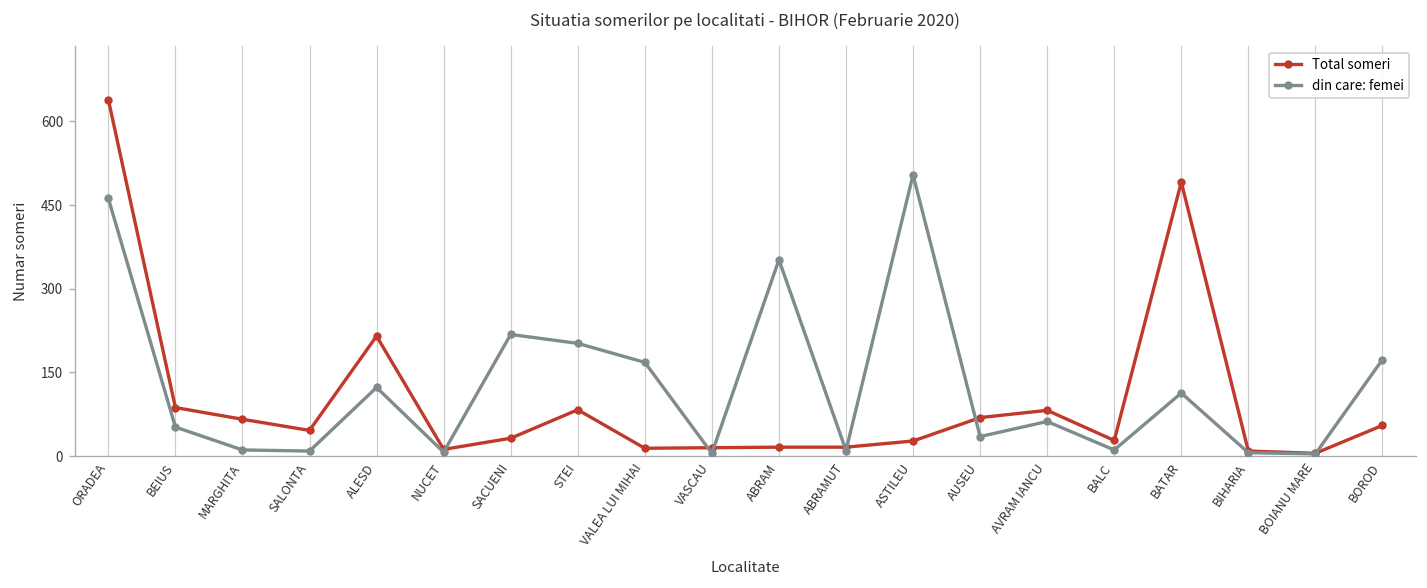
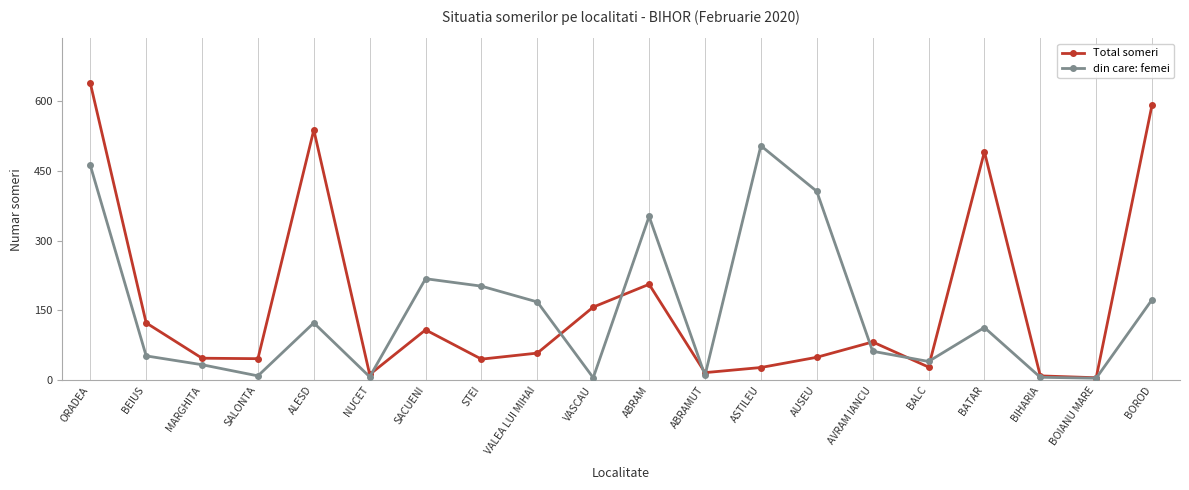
  {
    "Total someri": {
      "ORADEA": 640,
-     "BEIUS": 90,
-     "MARGHITA": 70,
+     "BEIUS": 120,
+     "MARGHITA": 50,
      "SALONTA": 50,
-     "ALESD": 220,
-     "SACUENI": 30,
-     "STEI": 80,
-     "VALEA LUI MIHAI": 10,
-     "VASCAU": 20,
-     "ABRAM": 20,
+     "ALESD": 540,
+     "SACUENI": 110,
+     "STEI": 50,
+     "VALEA LUI MIHAI": 60,
+     "VASCAU": 160,
+     "ABRAM": 210,
      "ABRAMUT": 20,
      "ASTILEU": 30,
-     "AUSEU": 70,
+     "AUSEU": 50,
      "AVRAM IANCU": 80,
      "BALC": 30,
      "BATAR": 490,
-     "BOROD": 60
+     "BOROD": 590
    },
    "din care: femei": {
      "ORADEA": 460,
      "BEIUS": 50,
-     "MARGHITA": 10,
+     "MARGHITA": 30,
      "SALONTA": 10,
      "ALESD": 120,
      "SACUENI": 220,
      "STEI": 200,
      "VALEA LUI MIHAI": 170,
      "VASCAU": 10,
      "ABRAM": 350,
      "ABRAMUT": 10,
      "ASTILEU": 500,
-     "AUSEU": 40,
+     "AUSEU": 410,
      "AVRAM IANCU": 60,
-     "BALC": 10,
+     "BALC": 40,
      "BATAR": 110,
      "BOROD": 170
    }
  }
